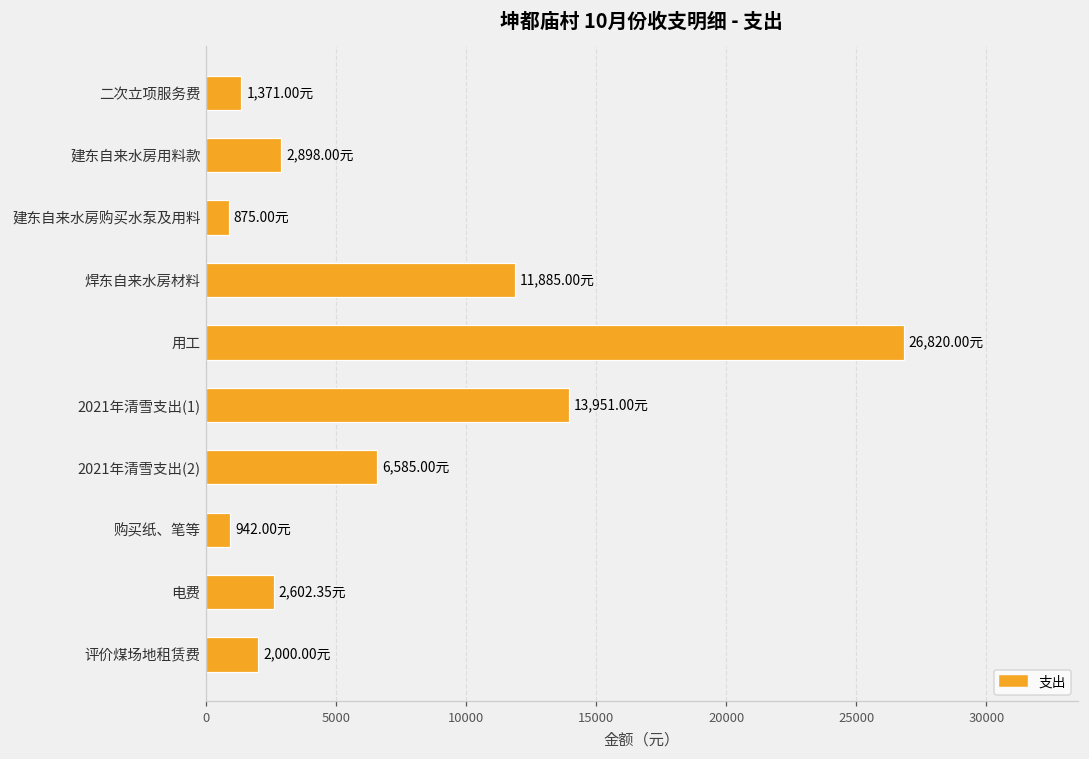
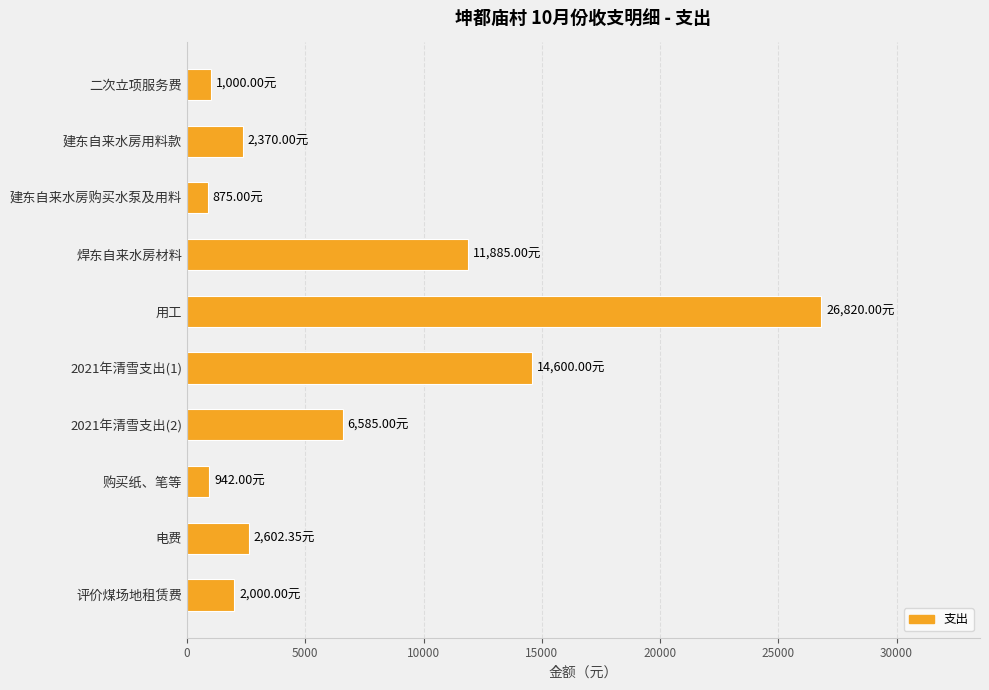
  {
-   "二次立项服务费": "1,371.00元",
-   "建东自来水房用料款": "2,898.00元",
+   "二次立项服务费": "1,000.00元",
+   "建东自来水房用料款": "2,370.00元",
    "建东自来水房购买水泵及用料": "875.00元",
    "焊东自来水房材料": "11,885.00元",
    "用工": "26,820.00元",
-   "2021年清雪支出(1)": "13,951.00元",
+   "2021年清雪支出(1)": "14,600.00元",
    "2021年清雪支出(2)": "6,585.00元",
    "购买纸、笔等": "942.00元",
    "电费": "2,602.35元",
    "评价煤场地租赁费": "2,000.00元"
  }
